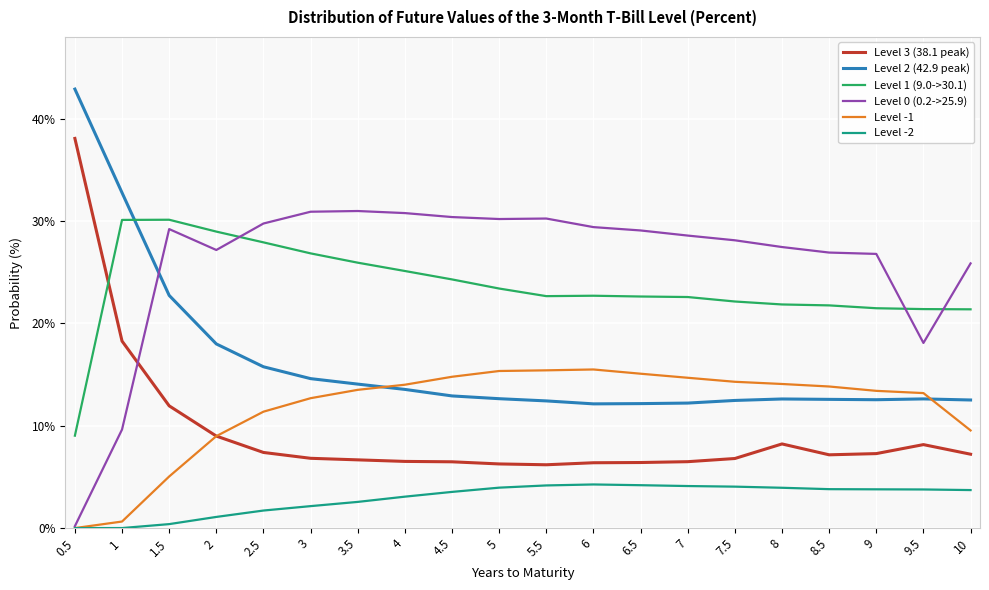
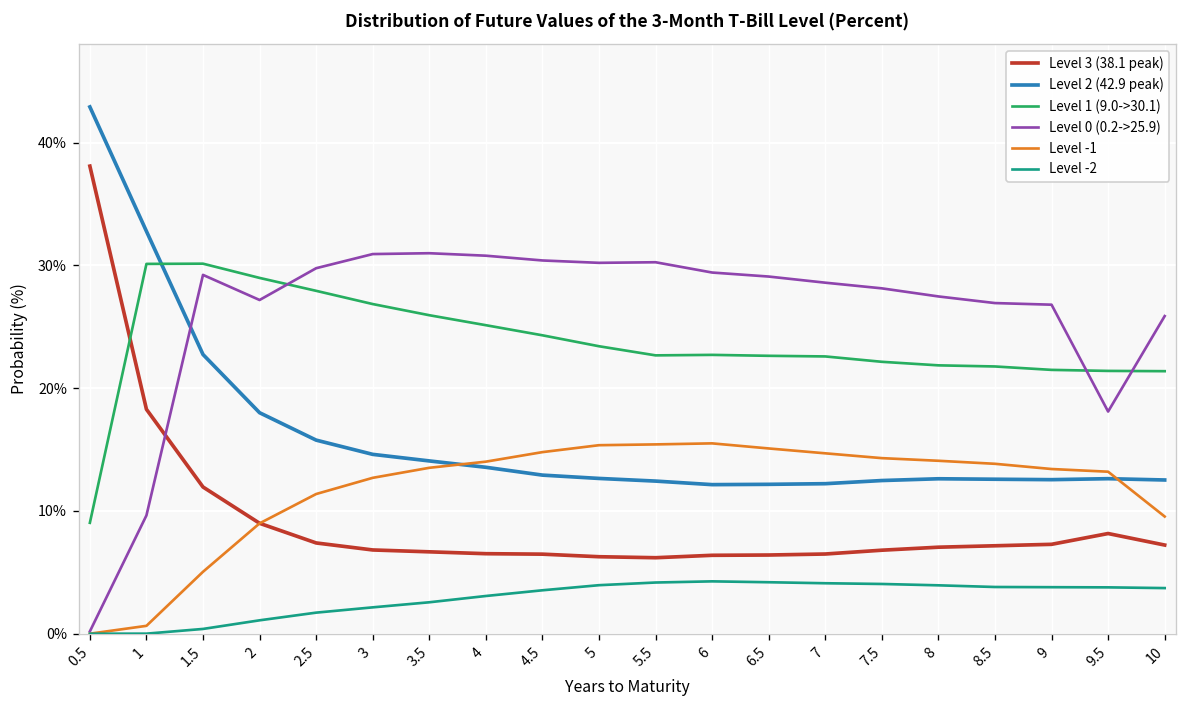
  {
    "Level 3 (38.1 peak)": {
      "0.5": "38.1%",
      "1": "18.3%",
      "1.5": "11.9%",
      "2.5": "7.4%",
      "3": "6.8%",
      "3.5": "6.7%",
      "4": "6.5%",
      "4.5": "6.5%",
      "5": "6.3%",
      "5.5": "6.2%",
      "6": "6.4%",
      "6.5": "6.4%",
      "7": "6.5%",
      "7.5": "6.8%",
-     "8": "8.2%",
+     "8": "7.0%",
      "8.5": "7.2%",
      "9": "7.3%",
      "9.5": "8.2%",
      "10": "7.2%"
    },
    "Level 2 (42.9 peak)": {
      "0.5": "42.9%",
      "1": "32.8%",
      "1.5": "22.7%",
      "2": "18.0%",
      "2.5": "15.8%",
      "3": "14.6%",
      "3.5": "14.1%",
      "4": "13.6%",
      "4.5": "12.9%",
      "5": "12.6%",
      "5.5": "12.4%",
      "6": "12.1%",
      "6.5": "12.2%",
      "7": "12.2%",
      "7.5": "12.5%",
      "8": "12.6%",
      "8.5": "12.6%",
      "9": "12.5%",
      "9.5": "12.6%",
      "10": "12.5%"
    },
    "Level 0 (0.2->25.9)": {
      "1": "9.6%",
      "1.5": "29.2%",
      "2": "27.2%",
      "2.5": "29.8%",
      "3": "30.9%",
      "3.5": "31.0%",
      "4": "30.8%",
      "4.5": "30.4%",
      "5": "30.2%",
      "5.5": "30.3%",
      "6": "29.4%",
      "6.5": "29.1%",
      "7": "28.6%",
      "7.5": "28.1%",
      "8": "27.5%",
      "8.5": "26.9%",
      "9": "26.8%",
      "9.5": "18.1%",
      "10": "25.9%"
    },
    "Level -1": {
      "1": "0.6%",
      "1.5": "5.0%",
      "2.5": "11.4%",
      "3": "12.7%",
      "3.5": "13.5%",
      "4": "14.0%",
      "4.5": "14.8%",
      "5": "15.4%",
      "5.5": "15.4%",
      "6": "15.5%",
      "6.5": "15.1%",
      "7": "14.7%",
      "7.5": "14.3%",
      "8": "14.1%",
      "8.5": "13.8%",
      "9": "13.4%",
      "9.5": "13.2%",
      "10": "9.5%"
    }
  }
